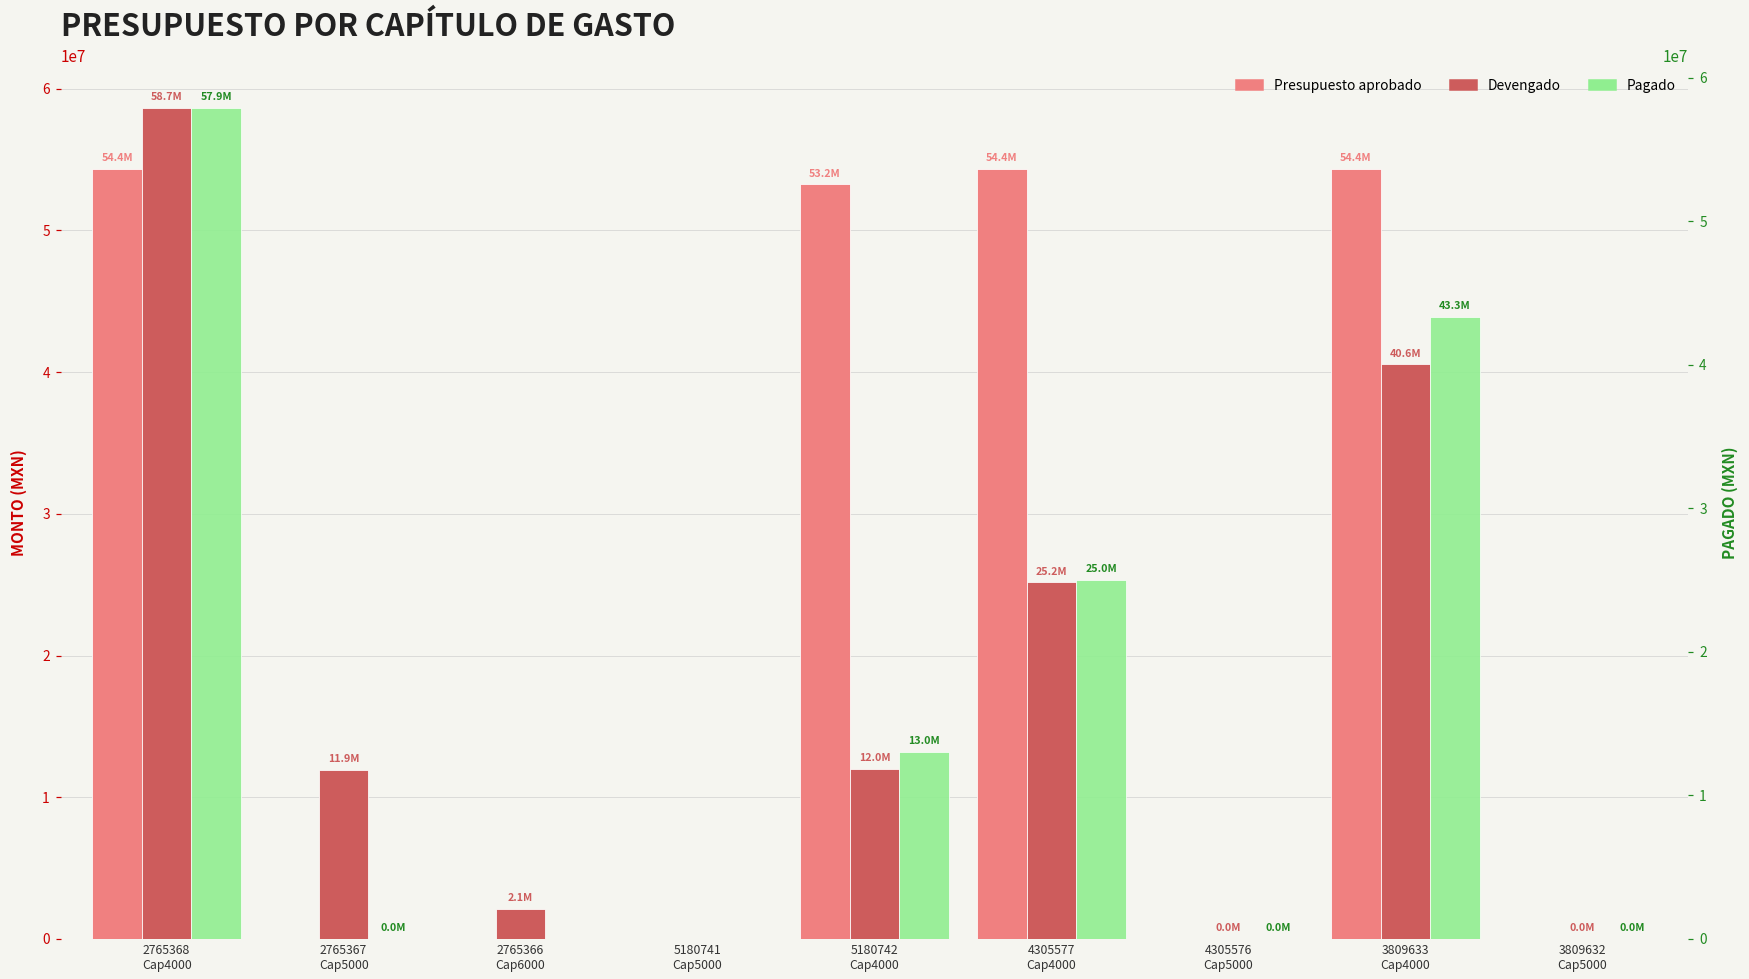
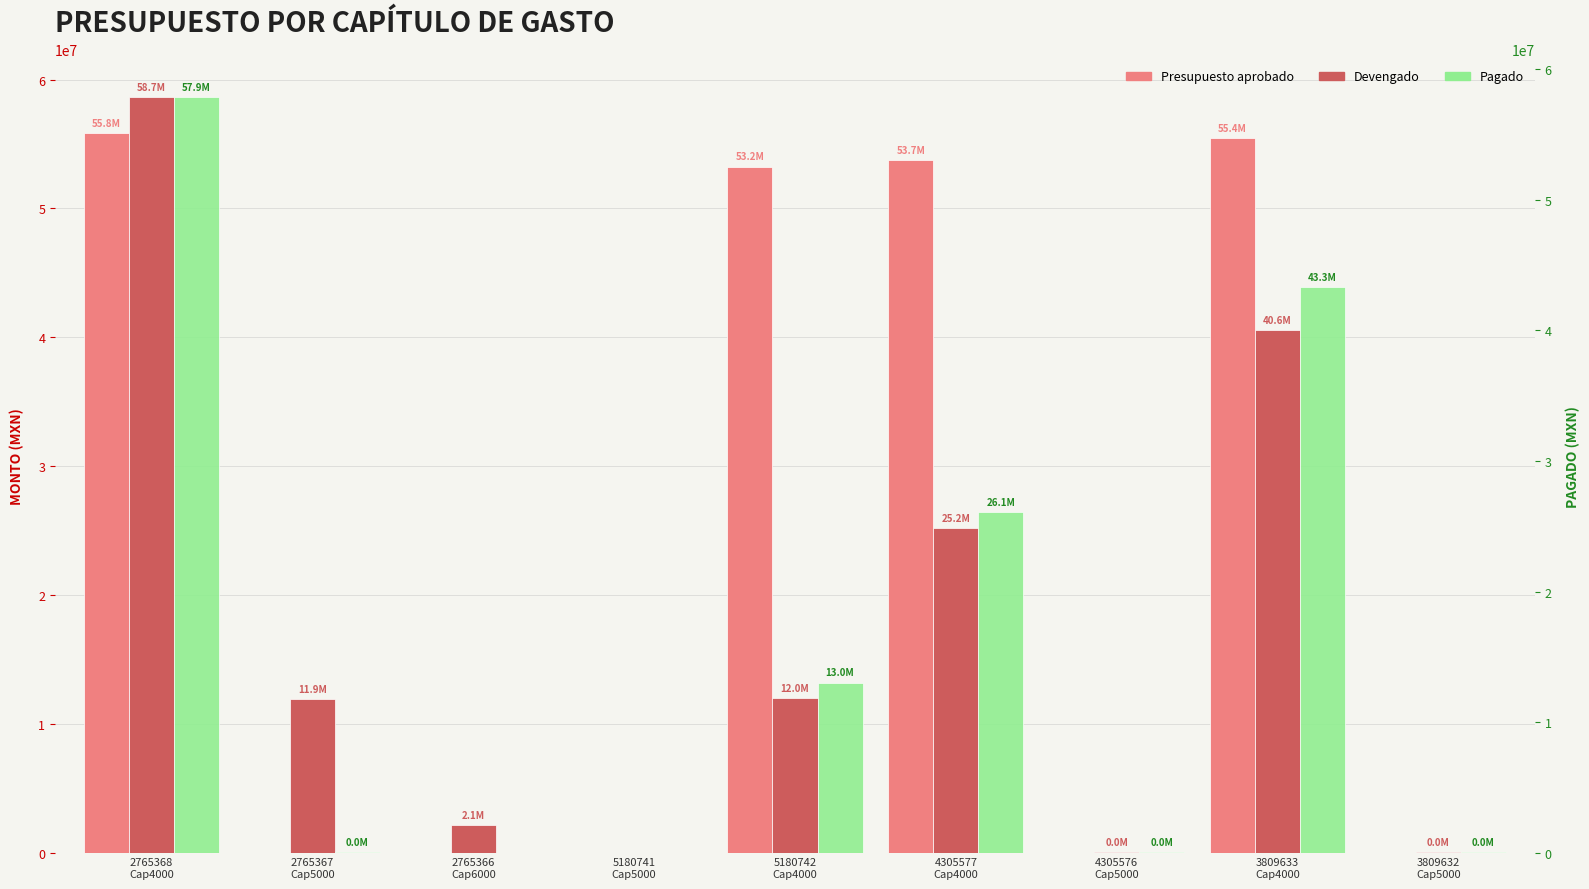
  {
    "Presupuesto aprobado": {
-     "2765368 Cap4000": "54.4M",
+     "2765368 Cap4000": "55.8M",
      "5180742 Cap4000": "53.2M",
-     "4305577 Cap4000": "54.4M",
-     "3809633 Cap4000": "54.4M"
+     "4305577 Cap4000": "53.7M",
+     "3809633 Cap4000": "55.4M"
    },
    "Devengado": {
      "2765368 Cap4000": "58.7M",
      "2765367 Cap5000": "11.9M",
      "2765366 Cap6000": "2.1M",
      "5180742 Cap4000": "12.0M",
      "4305577 Cap4000": "25.2M",
      "3809633 Cap4000": "40.6M"
    },
    "Pagado": {
      "2765368 Cap4000": "57.9M",
      "5180742 Cap4000": "13.0M",
-     "4305577 Cap4000": "25.0M",
+     "4305577 Cap4000": "26.1M",
      "3809633 Cap4000": "43.3M"
    }
  }
